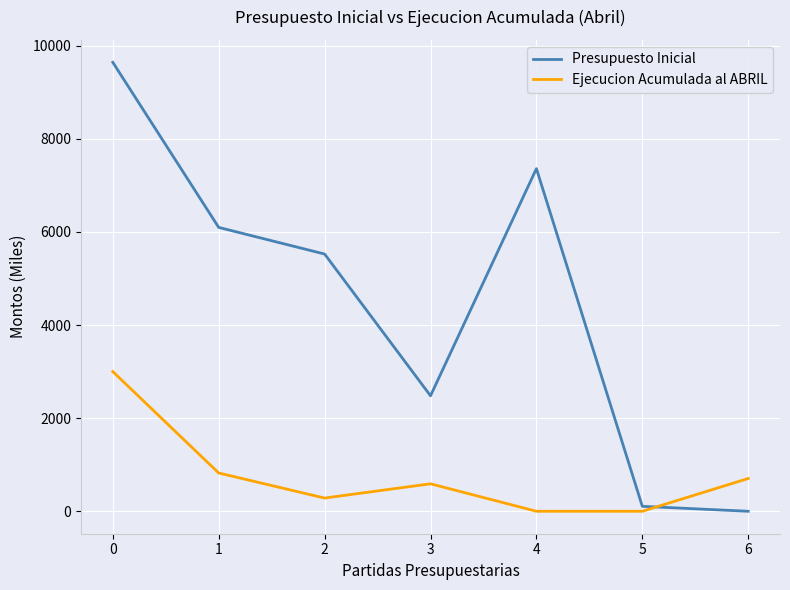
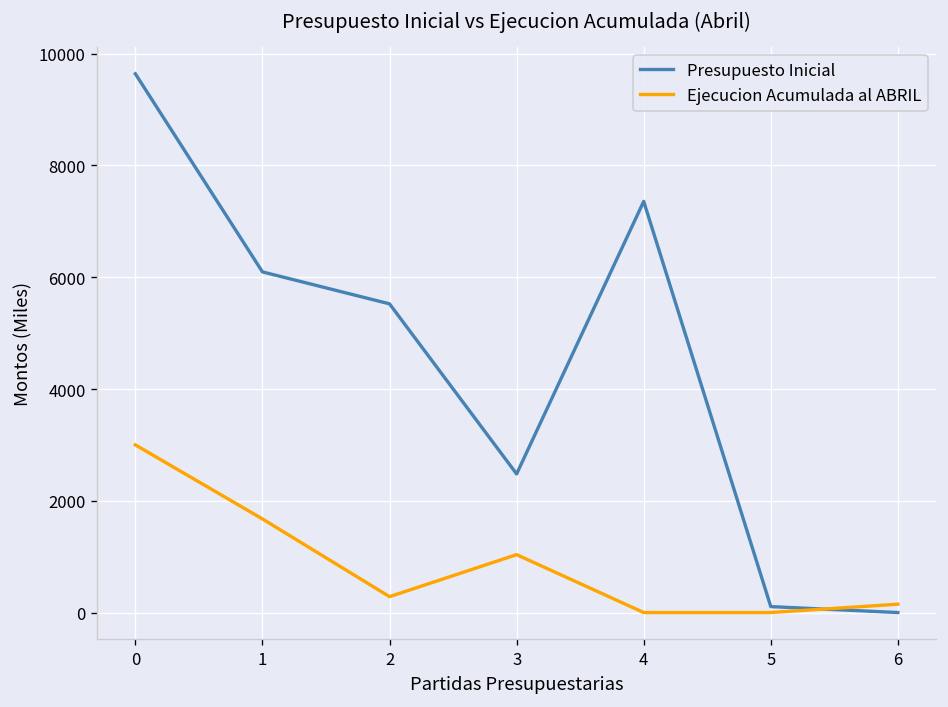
  {
    "Presupuesto Inicial": {
      "0": 9600,
      "1": 6100,
      "2": 5500,
      "3": 2500,
      "4": 7400,
      "5": 100,
      "6": 0
    },
    "Ejecucion Acumulada al ABRIL": {
      "0": 3000,
-     "1": 800,
+     "1": 1700,
      "2": 300,
-     "3": 600,
+     "3": 1000,
      "4": 0,
      "5": 0,
-     "6": 700
+     "6": 100
    }
  }
